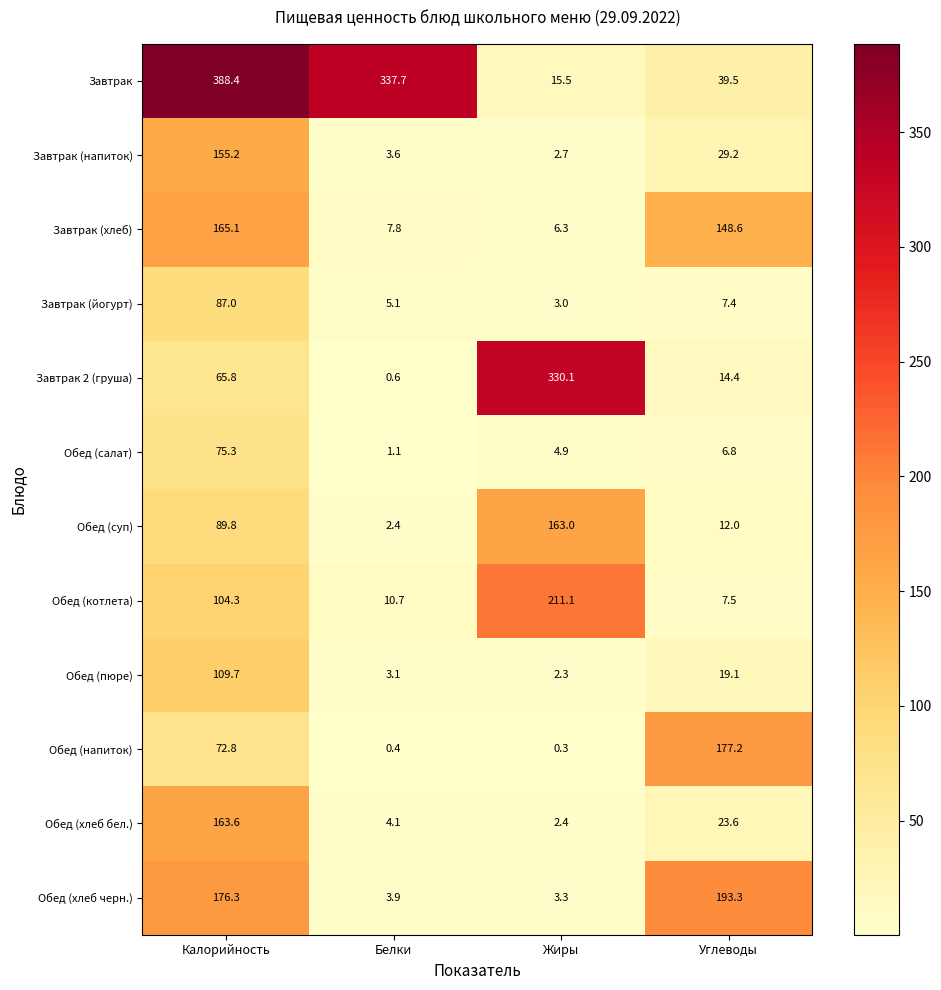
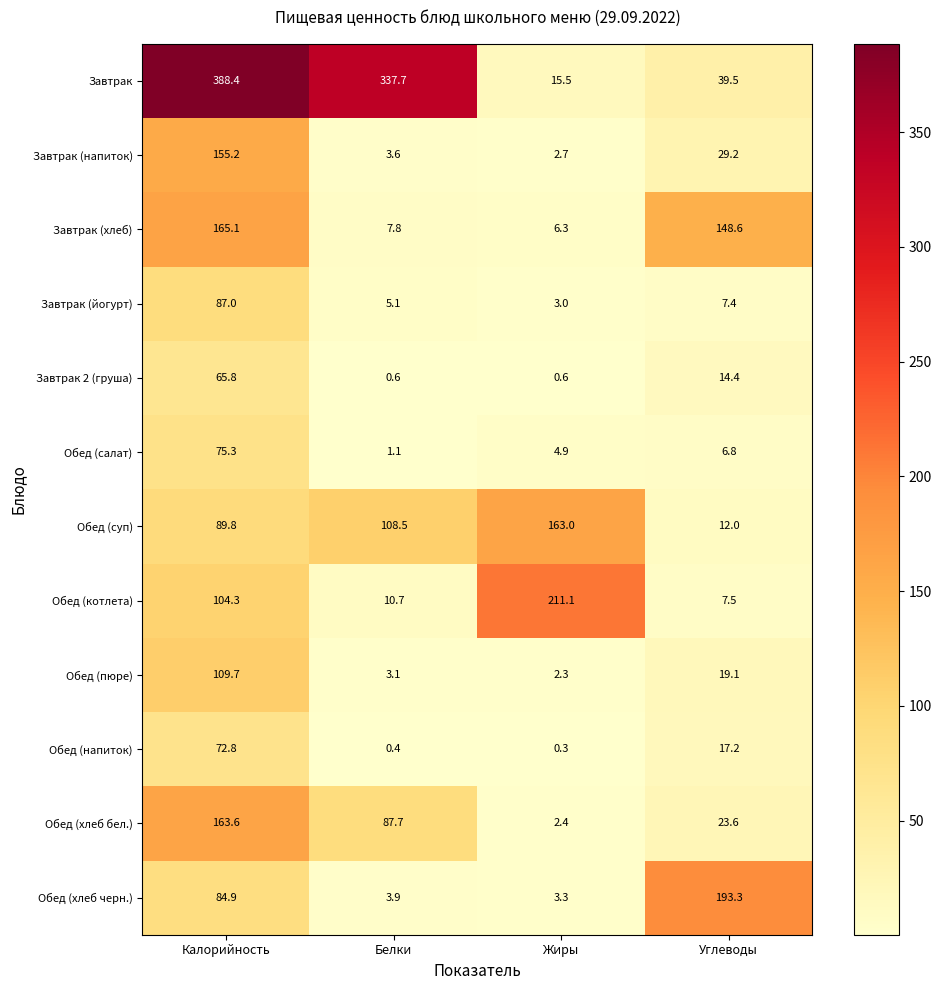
  {
    "Завтрак": {
      "Калорийность": 388.4,
      "Белки": 337.7,
      "Жиры": 15.5,
      "Углеводы": 39.5
    },
    "Завтрак (напиток)": {
      "Калорийность": 155.2,
      "Белки": 3.6,
      "Жиры": 2.7,
      "Углеводы": 29.2
    },
    "Завтрак (хлеб)": {
      "Калорийность": 165.1,
      "Белки": 7.8,
      "Жиры": 6.3,
      "Углеводы": 148.6
    },
    "Завтрак (йогурт)": {
      "Калорийность": 87.0,
      "Белки": 5.1,
      "Жиры": 3.0,
      "Углеводы": 7.4
    },
    "Завтрак 2 (груша)": {
      "Калорийность": 65.8,
      "Белки": 0.6,
-     "Жиры": 330.1,
+     "Жиры": 0.6,
      "Углеводы": 14.4
    },
    "Обед (салат)": {
      "Калорийность": 75.3,
      "Белки": 1.1,
      "Жиры": 4.9,
      "Углеводы": 6.8
    },
    "Обед (суп)": {
      "Калорийность": 89.8,
-     "Белки": 2.4,
+     "Белки": 108.5,
      "Жиры": 163.0,
      "Углеводы": 12.0
    },
    "Обед (котлета)": {
      "Калорийность": 104.3,
      "Белки": 10.7,
      "Жиры": 211.1,
      "Углеводы": 7.5
    },
    "Обед (пюре)": {
      "Калорийность": 109.7,
      "Белки": 3.1,
      "Жиры": 2.3,
      "Углеводы": 19.1
    },
    "Обед (напиток)": {
      "Калорийность": 72.8,
      "Белки": 0.4,
      "Жиры": 0.3,
-     "Углеводы": 177.2
+     "Углеводы": 17.2
    },
    "Обед (хлеб бел.)": {
      "Калорийность": 163.6,
-     "Белки": 4.1,
+     "Белки": 87.7,
      "Жиры": 2.4,
      "Углеводы": 23.6
    },
    "Обед (хлеб черн.)": {
-     "Калорийность": 176.3,
+     "Калорийность": 84.9,
      "Белки": 3.9,
      "Жиры": 3.3,
      "Углеводы": 193.3
    }
  }
